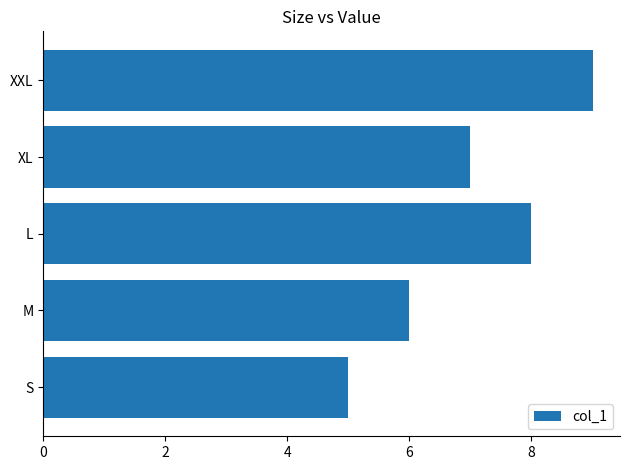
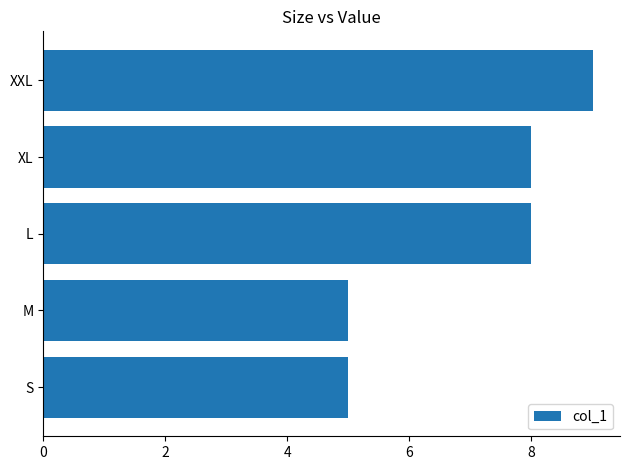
  {
    "XXL": 9,
-   "XL": 7,
+   "XL": 8,
    "L": 8,
-   "M": 6,
+   "M": 5,
    "S": 5
  }
